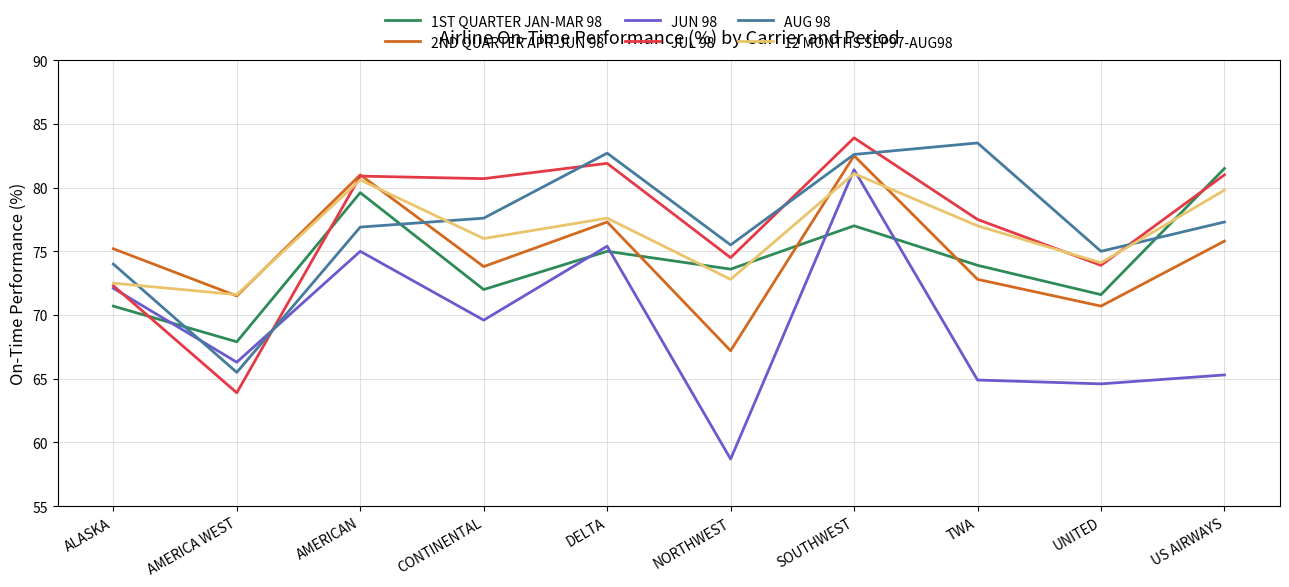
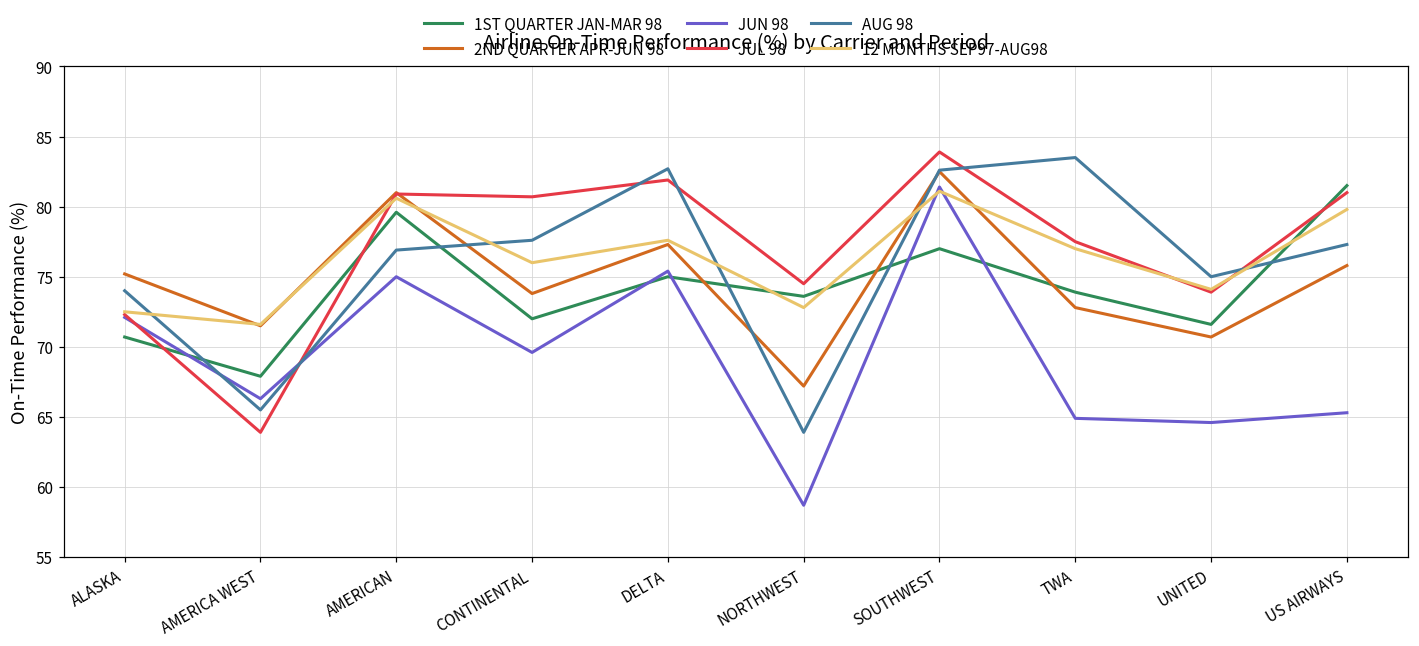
  {
    "1ST QUARTER JAN-MAR 98": {
      "ALASKA": 70.7,
      "AMERICA WEST": 67.9,
      "AMERICAN": 79.6,
      "CONTINENTAL": 72.0,
      "DELTA": 75.0,
      "NORTHWEST": 73.6,
      "SOUTHWEST": 77.0,
      "TWA": 73.9,
      "UNITED": 71.6,
      "US AIRWAYS": 81.5
    },
    "2ND QUARTER APR-JUN 98": {
      "ALASKA": 75.2,
      "CONTINENTAL": 73.8,
      "DELTA": 77.3,
      "NORTHWEST": 67.2,
      "TWA": 72.8,
      "UNITED": 70.7,
      "US AIRWAYS": 75.8
    },
    "JUN 98": {
      "ALASKA": 72.1,
      "AMERICA WEST": 66.3,
      "AMERICAN": 75.0,
      "CONTINENTAL": 69.6,
      "DELTA": 75.4,
      "NORTHWEST": 58.7,
      "SOUTHWEST": 81.4,
      "TWA": 64.9,
      "UNITED": 64.6,
      "US AIRWAYS": 65.3
    },
    "JUL 98": {
      "AMERICA WEST": 63.9,
      "CONTINENTAL": 80.7,
      "DELTA": 81.9,
      "NORTHWEST": 74.5,
      "SOUTHWEST": 83.9,
      "TWA": 77.5,
      "UNITED": 73.9,
      "US AIRWAYS": 81.0
    },
    "AUG 98": {
      "ALASKA": 74.0,
      "AMERICA WEST": 65.5,
      "AMERICAN": 76.9,
      "CONTINENTAL": 77.6,
      "DELTA": 82.7,
-     "NORTHWEST": 75.5,
+     "NORTHWEST": 63.9,
      "TWA": 83.5,
      "UNITED": 75.0,
      "US AIRWAYS": 77.3
    },
    "12 MONTHS SEP97-AUG98": {
      "AMERICAN": 80.6,
      "CONTINENTAL": 76.0,
      "DELTA": 77.6,
      "NORTHWEST": 72.8,
      "SOUTHWEST": 81.1,
      "TWA": 77.0,
      "UNITED": 74.1,
      "US AIRWAYS": 79.8
    }
  }
